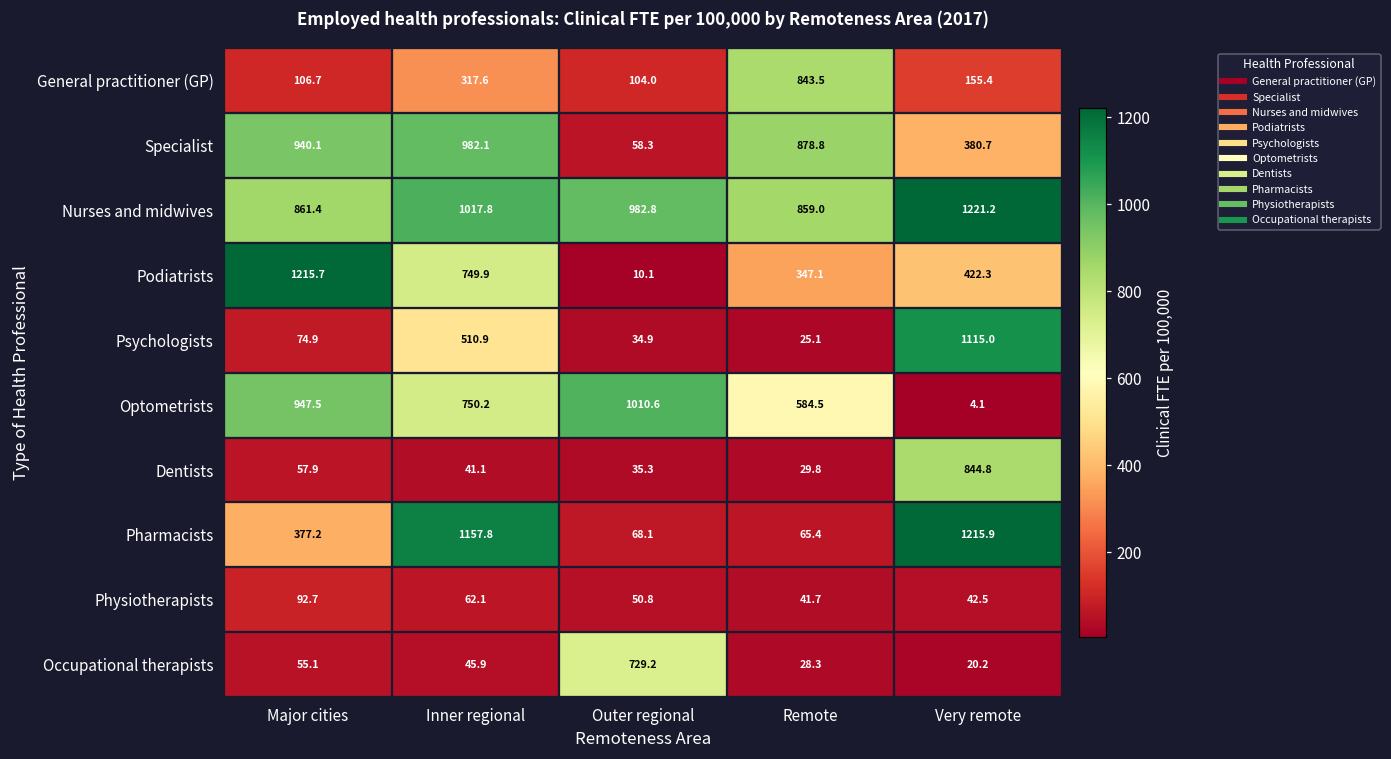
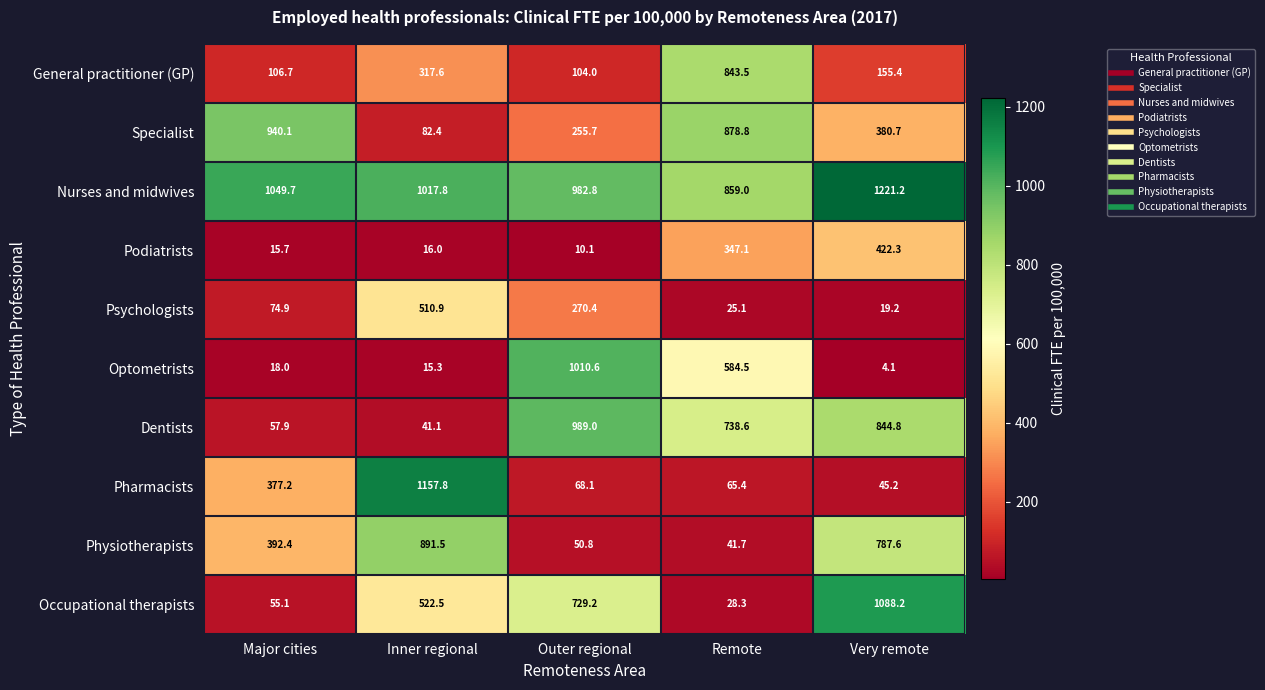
  {
    "General practitioner (GP)": {
      "Major cities": 106.7,
      "Inner regional": 317.6,
      "Outer regional": 104.0,
      "Remote": 843.5,
      "Very remote": 155.4
    },
    "Specialist": {
      "Major cities": 940.1,
-     "Inner regional": 982.1,
-     "Outer regional": 58.3,
+     "Inner regional": 82.4,
+     "Outer regional": 255.7,
      "Remote": 878.8,
      "Very remote": 380.7
    },
    "Nurses and midwives": {
-     "Major cities": 861.4,
+     "Major cities": 1049.7,
      "Inner regional": 1017.8,
      "Outer regional": 982.8,
      "Remote": 859.0,
      "Very remote": 1221.2
    },
    "Podiatrists": {
-     "Major cities": 1215.7,
-     "Inner regional": 749.9,
+     "Major cities": 15.7,
+     "Inner regional": 16.0,
      "Outer regional": 10.1,
      "Remote": 347.1,
      "Very remote": 422.3
    },
    "Psychologists": {
      "Major cities": 74.9,
      "Inner regional": 510.9,
-     "Outer regional": 34.9,
+     "Outer regional": 270.4,
      "Remote": 25.1,
-     "Very remote": 1115.0
+     "Very remote": 19.2
    },
    "Optometrists": {
-     "Major cities": 947.5,
-     "Inner regional": 750.2,
+     "Major cities": 18.0,
+     "Inner regional": 15.3,
      "Outer regional": 1010.6,
      "Remote": 584.5,
      "Very remote": 4.1
    },
    "Dentists": {
      "Major cities": 57.9,
      "Inner regional": 41.1,
-     "Outer regional": 35.3,
-     "Remote": 29.8,
+     "Outer regional": 989.0,
+     "Remote": 738.6,
      "Very remote": 844.8
    },
    "Pharmacists": {
      "Major cities": 377.2,
      "Inner regional": 1157.8,
      "Outer regional": 68.1,
      "Remote": 65.4,
-     "Very remote": 1215.9
+     "Very remote": 45.2
    },
    "Physiotherapists": {
-     "Major cities": 92.7,
-     "Inner regional": 62.1,
+     "Major cities": 392.4,
+     "Inner regional": 891.5,
      "Outer regional": 50.8,
      "Remote": 41.7,
-     "Very remote": 42.5
+     "Very remote": 787.6
    },
    "Occupational therapists": {
      "Major cities": 55.1,
-     "Inner regional": 45.9,
+     "Inner regional": 522.5,
      "Outer regional": 729.2,
      "Remote": 28.3,
-     "Very remote": 20.2
+     "Very remote": 1088.2
    }
  }
